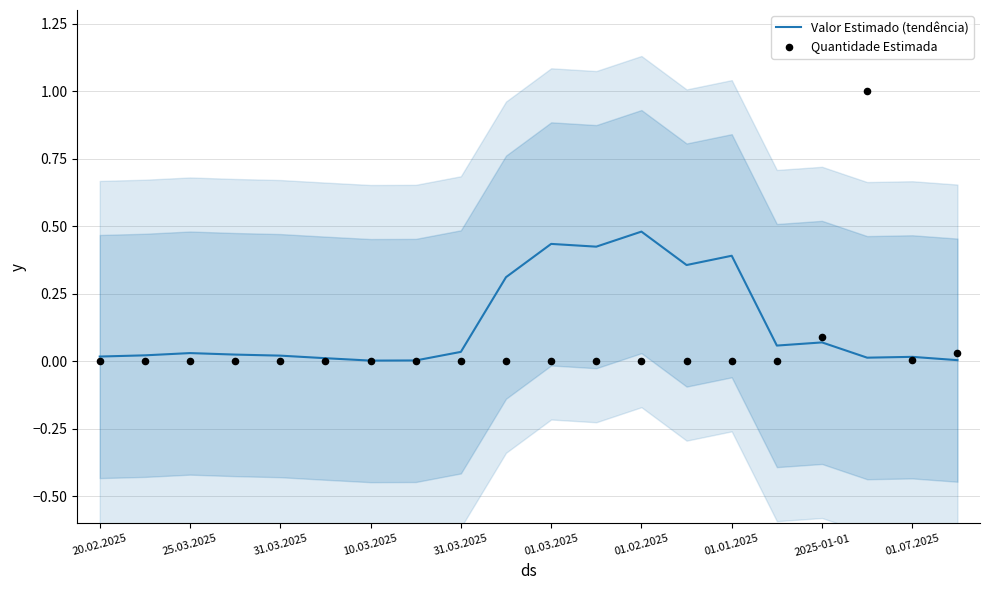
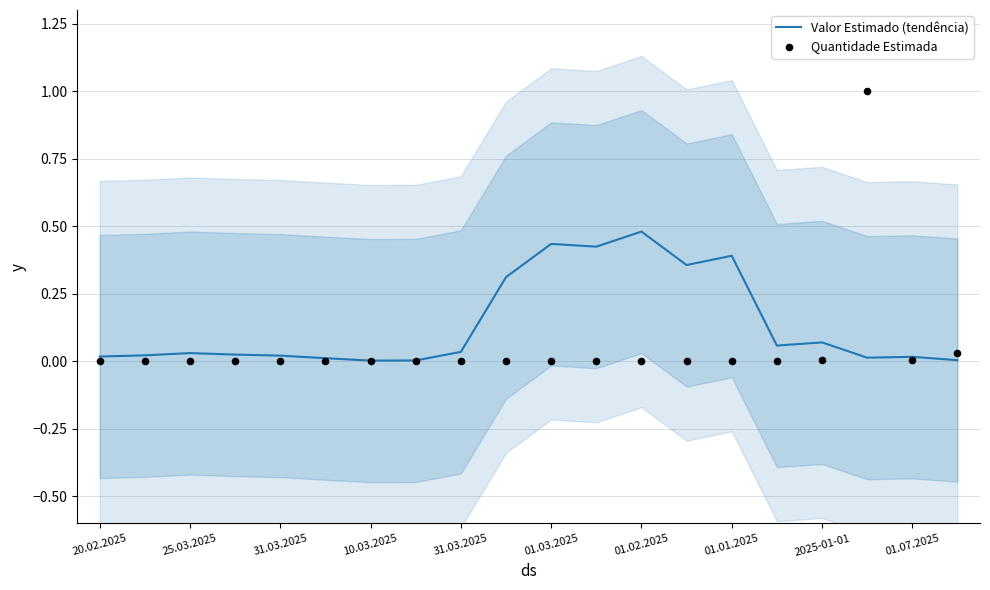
  {
    "Quantidade Estimada": {
-     "2025-01-01": 0.09
+     "2025-01-01": 0.01
    }
  }
